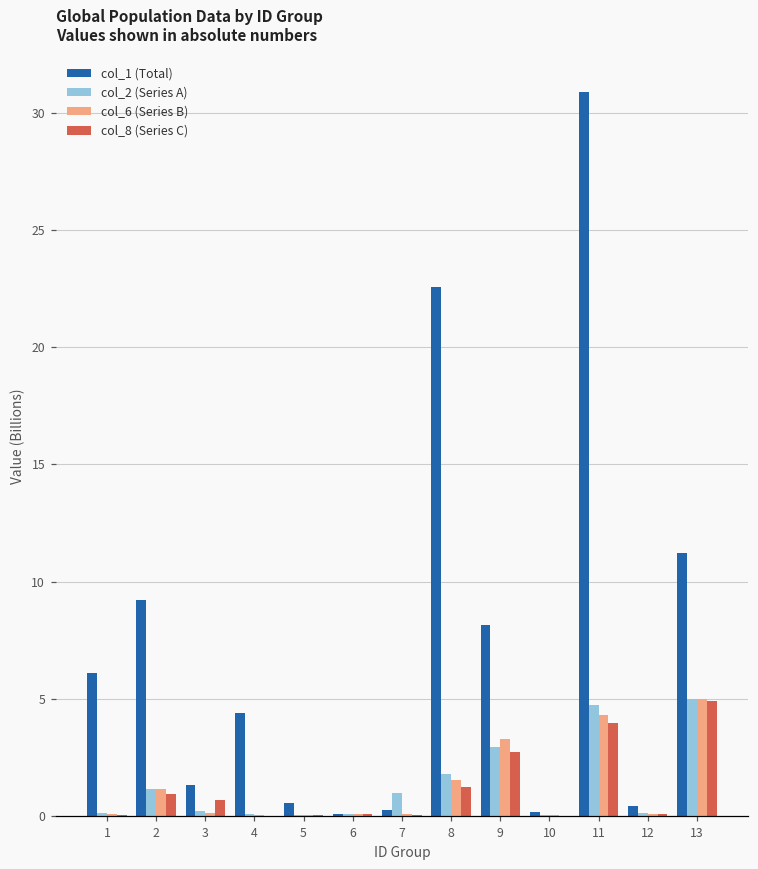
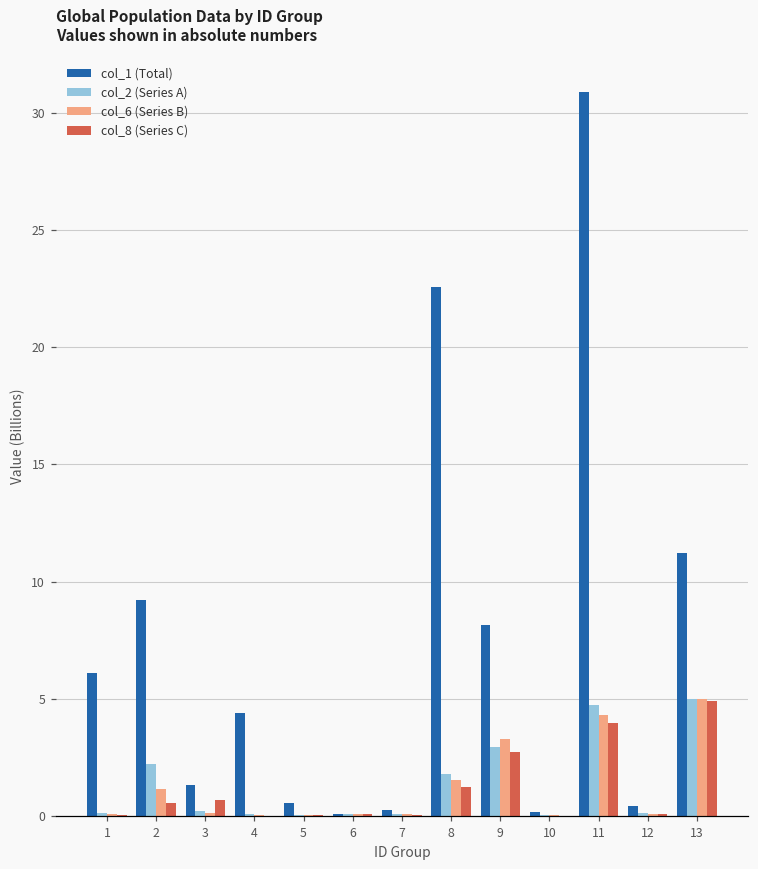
  {
    "col_1 (Total)": {
      "1": 6.1,
      "2": 9.2,
      "3": 1.3,
      "4": 4.4,
      "5": 0.6,
      "7": 0.3,
      "8": 22.6,
      "9": 8.1,
      "10": 0.2,
      "11": 30.9,
      "12": 0.4,
      "13": 11.2
    },
    "col_2 (Series A)": {
-     "2": 1.2,
+     "2": 2.2,
      "3": 0.2,
-     "7": 1.0,
+     "7": 0.1,
      "8": 1.8,
      "9": 2.9,
      "11": 4.7,
      "12": 0.1,
      "13": 5.0
    },
    "col_6 (Series B)": {
      "2": 1.1,
      "3": 0.1,
      "8": 1.5,
      "9": 3.3,
      "11": 4.3,
      "13": 5.0
    },
    "col_8 (Series C)": {
-     "2": 0.9,
+     "2": 0.6,
      "3": 0.7,
      "8": 1.2,
      "9": 2.7,
      "11": 4.0,
      "13": 4.9
    }
  }
